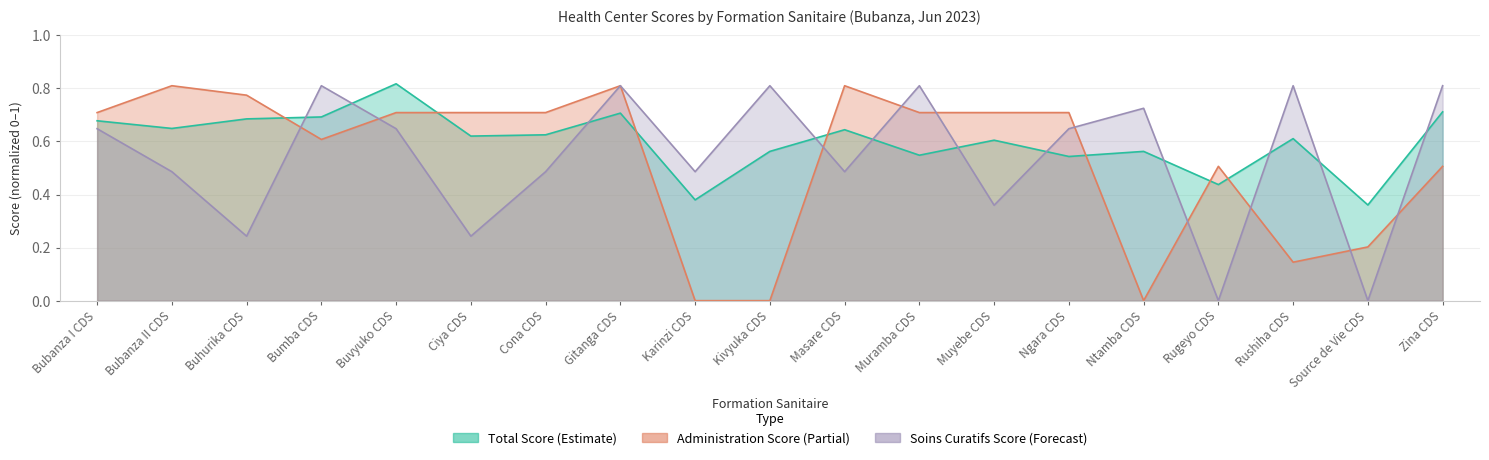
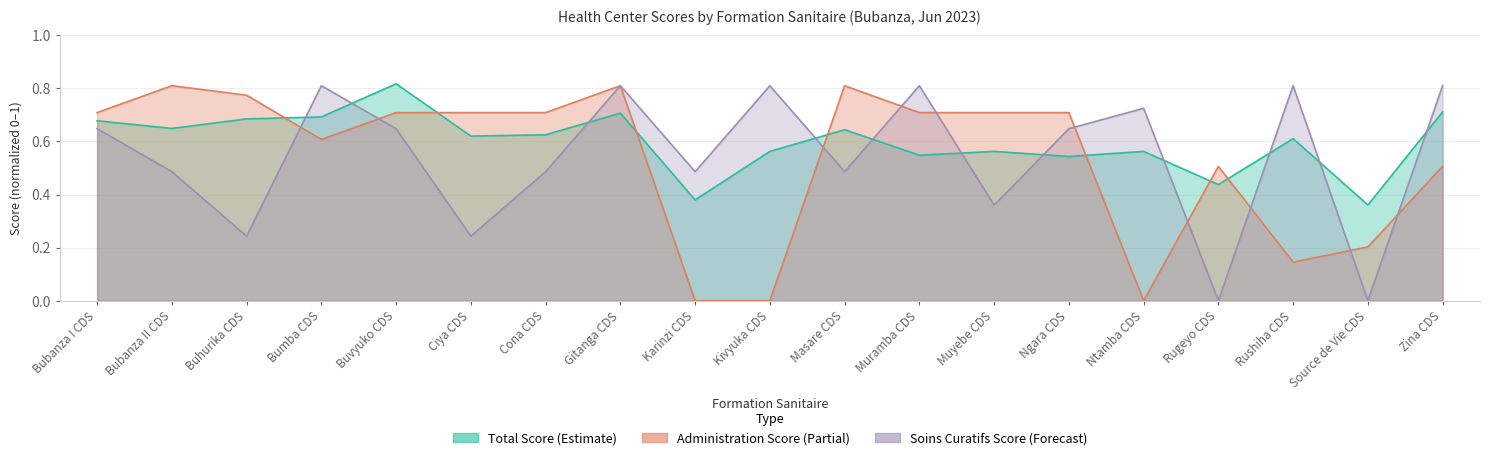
  {
    "Total Score (Estimate)": {
      "Bubanza I CDS": 0.68,
      "Bubanza II CDS": 0.65,
      "Buhurika CDS": 0.69,
      "Bumba CDS": 0.69,
      "Buvyuko CDS": 0.82,
      "Ciya CDS": 0.62,
      "Cona CDS": 0.63,
      "Gitanga CDS": 0.71,
      "Karinzi CDS": 0.38,
      "Kivyuka CDS": 0.56,
      "Masare CDS": 0.64,
      "Muramba CDS": 0.55,
-     "Muyebe CDS": 0.60,
+     "Muyebe CDS": 0.56,
      "Ngara CDS": 0.54,
      "Ntamba CDS": 0.56,
      "Rugeyo CDS": 0.44,
      "Rushiha CDS": 0.61,
      "Source de Vie CDS": 0.36,
      "Zina CDS": 0.71
    },
    "Administration Score (Partial)": {
      "Bubanza I CDS": 0.71,
      "Bubanza II CDS": 0.81,
      "Buhurika CDS": 0.77,
      "Bumba CDS": 0.61,
      "Buvyuko CDS": 0.71,
      "Ciya CDS": 0.71,
      "Cona CDS": 0.71,
      "Karinzi CDS": 0.00,
      "Kivyuka CDS": 0.00,
      "Masare CDS": 0.81,
      "Muramba CDS": 0.71,
      "Muyebe CDS": 0.71,
      "Ngara CDS": 0.71,
      "Ntamba CDS": 0.00,
      "Rugeyo CDS": 0.51,
      "Rushiha CDS": 0.14,
      "Source de Vie CDS": 0.20,
      "Zina CDS": 0.51
    },
    "Soins Curatifs Score (Forecast)": {
      "Bubanza I CDS": 0.65,
      "Bubanza II CDS": 0.49,
      "Buhurika CDS": 0.24,
      "Bumba CDS": 0.81,
      "Buvyuko CDS": 0.65,
      "Ciya CDS": 0.24,
      "Cona CDS": 0.49,
      "Karinzi CDS": 0.49,
      "Kivyuka CDS": 0.81,
      "Masare CDS": 0.49,
      "Muramba CDS": 0.81,
      "Muyebe CDS": 0.36,
      "Ngara CDS": 0.65,
      "Ntamba CDS": 0.72,
      "Rugeyo CDS": 0.00,
      "Rushiha CDS": 0.81,
      "Source de Vie CDS": 0.00,
      "Zina CDS": 0.81
    }
  }
